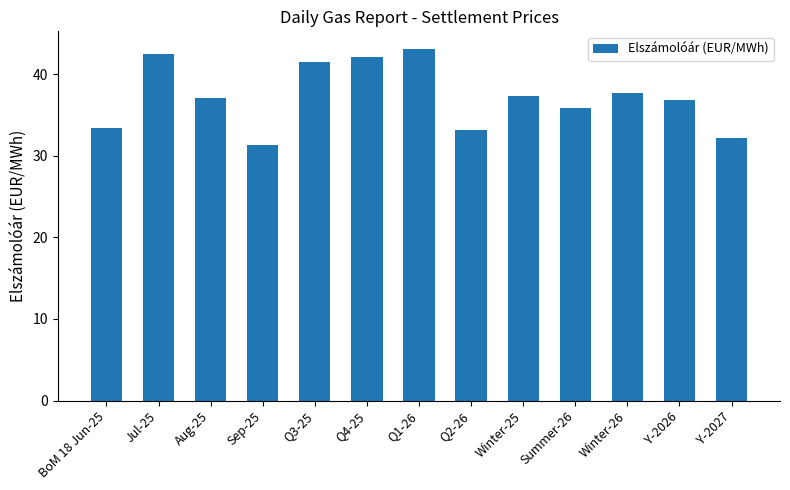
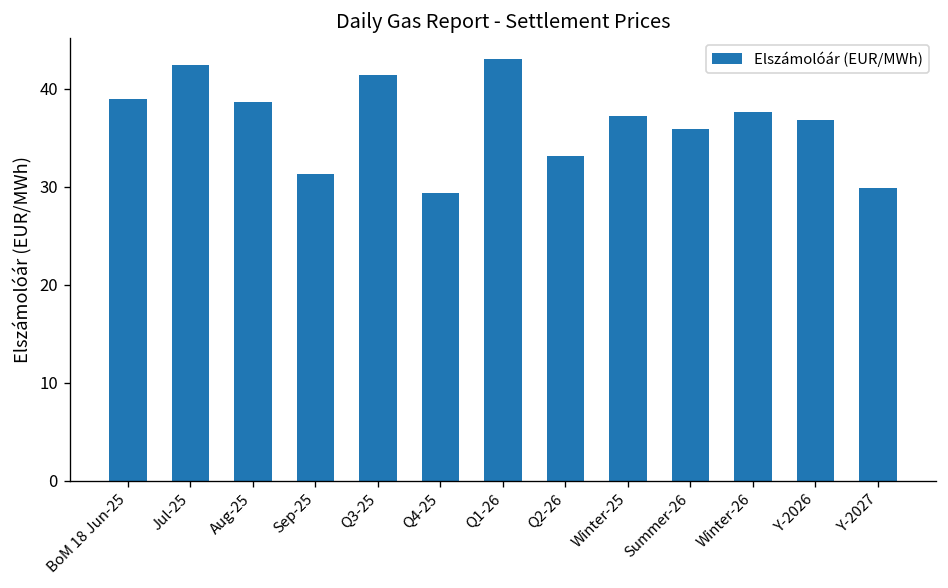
  {
-   "BoM 18 Jun-25": 33,
+   "BoM 18 Jun-25": 39,
    "Jul-25": 42,
-   "Aug-25": 37,
+   "Aug-25": 39,
    "Sep-25": 31,
    "Q3-25": 41,
-   "Q4-25": 42,
+   "Q4-25": 29,
    "Q1-26": 43,
    "Q2-26": 33,
    "Winter-25": 37,
    "Summer-26": 36,
    "Winter-26": 38,
    "Y-2026": 37,
-   "Y-2027": 32
+   "Y-2027": 30
  }
